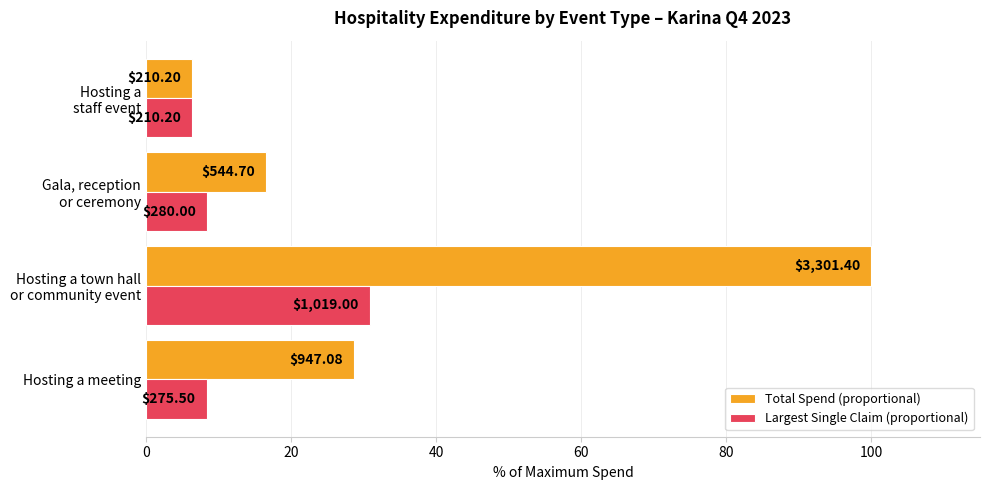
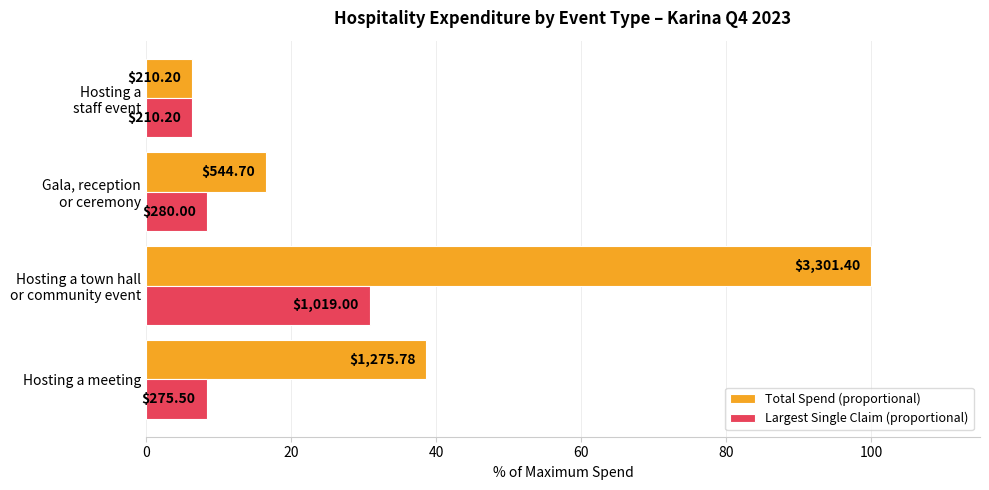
  {
    "Total Spend (proportional)": {
-     "Hosting a meeting": "$947.08"
+     "Hosting a meeting": "$1,275.78"
    }
  }
